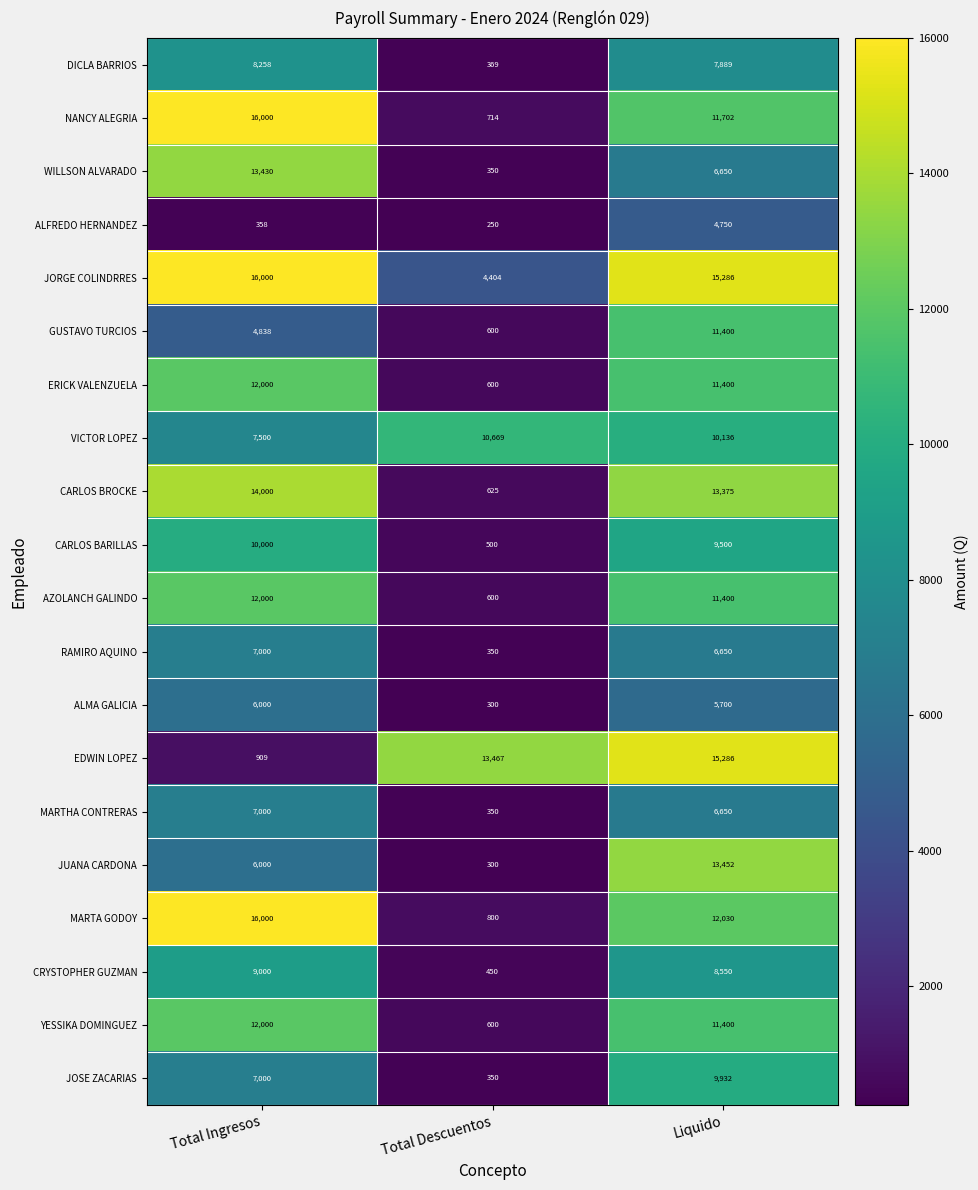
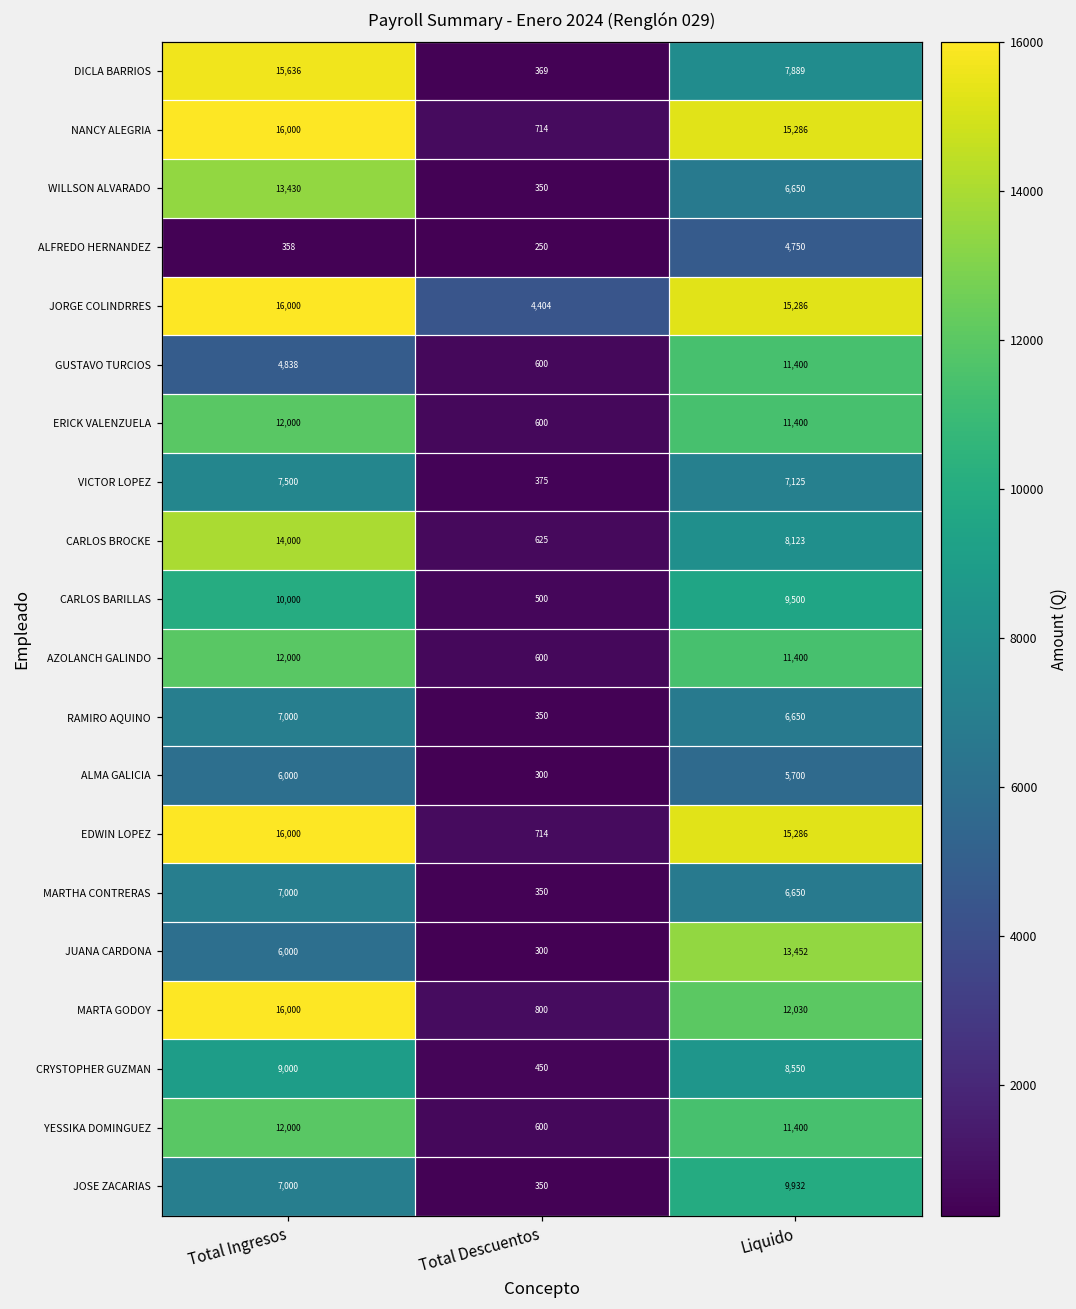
  {
    "DICLA BARRIOS": {
-     "Total Ingresos": "8,258",
+     "Total Ingresos": "15,636",
      "Total Descuentos": "369",
      "Liquido": "7,889"
    },
    "NANCY ALEGRIA": {
      "Total Ingresos": "16,000",
      "Total Descuentos": "714",
-     "Liquido": "11,702"
+     "Liquido": "15,286"
    },
    "WILLSON ALVARADO": {
      "Total Ingresos": "13,430",
      "Total Descuentos": "350",
      "Liquido": "6,650"
    },
    "ALFREDO HERNANDEZ": {
      "Total Ingresos": "358",
      "Total Descuentos": "250",
      "Liquido": "4,750"
    },
    "JORGE COLINDRRES": {
      "Total Ingresos": "16,000",
      "Total Descuentos": "4,404",
      "Liquido": "15,286"
    },
    "GUSTAVO TURCIOS": {
      "Total Ingresos": "4,838",
      "Total Descuentos": "600",
      "Liquido": "11,400"
    },
    "ERICK VALENZUELA": {
      "Total Ingresos": "12,000",
      "Total Descuentos": "600",
      "Liquido": "11,400"
    },
    "VICTOR LOPEZ": {
      "Total Ingresos": "7,500",
-     "Total Descuentos": "10,669",
-     "Liquido": "10,136"
+     "Total Descuentos": "375",
+     "Liquido": "7,125"
    },
    "CARLOS BROCKE": {
      "Total Ingresos": "14,000",
      "Total Descuentos": "625",
-     "Liquido": "13,375"
+     "Liquido": "8,123"
    },
    "CARLOS BARILLAS": {
      "Total Ingresos": "10,000",
      "Total Descuentos": "500",
      "Liquido": "9,500"
    },
    "AZOLANCH GALINDO": {
      "Total Ingresos": "12,000",
      "Total Descuentos": "600",
      "Liquido": "11,400"
    },
    "RAMIRO AQUINO": {
      "Total Ingresos": "7,000",
      "Total Descuentos": "350",
      "Liquido": "6,650"
    },
    "ALMA GALICIA": {
      "Total Ingresos": "6,000",
      "Total Descuentos": "300",
      "Liquido": "5,700"
    },
    "EDWIN LOPEZ": {
-     "Total Ingresos": "909",
-     "Total Descuentos": "13,467",
+     "Total Ingresos": "16,000",
+     "Total Descuentos": "714",
      "Liquido": "15,286"
    },
    "MARTHA CONTRERAS": {
      "Total Ingresos": "7,000",
      "Total Descuentos": "350",
      "Liquido": "6,650"
    },
    "JUANA CARDONA": {
      "Total Ingresos": "6,000",
      "Total Descuentos": "300",
      "Liquido": "13,452"
    },
    "MARTA GODOY": {
      "Total Ingresos": "16,000",
      "Total Descuentos": "800",
      "Liquido": "12,030"
    },
    "CRYSTOPHER GUZMAN": {
      "Total Ingresos": "9,000",
      "Total Descuentos": "450",
      "Liquido": "8,550"
    },
    "YESSIKA DOMINGUEZ": {
      "Total Ingresos": "12,000",
      "Total Descuentos": "600",
      "Liquido": "11,400"
    },
    "JOSE ZACARIAS": {
      "Total Ingresos": "7,000",
      "Total Descuentos": "350",
      "Liquido": "9,932"
    }
  }
